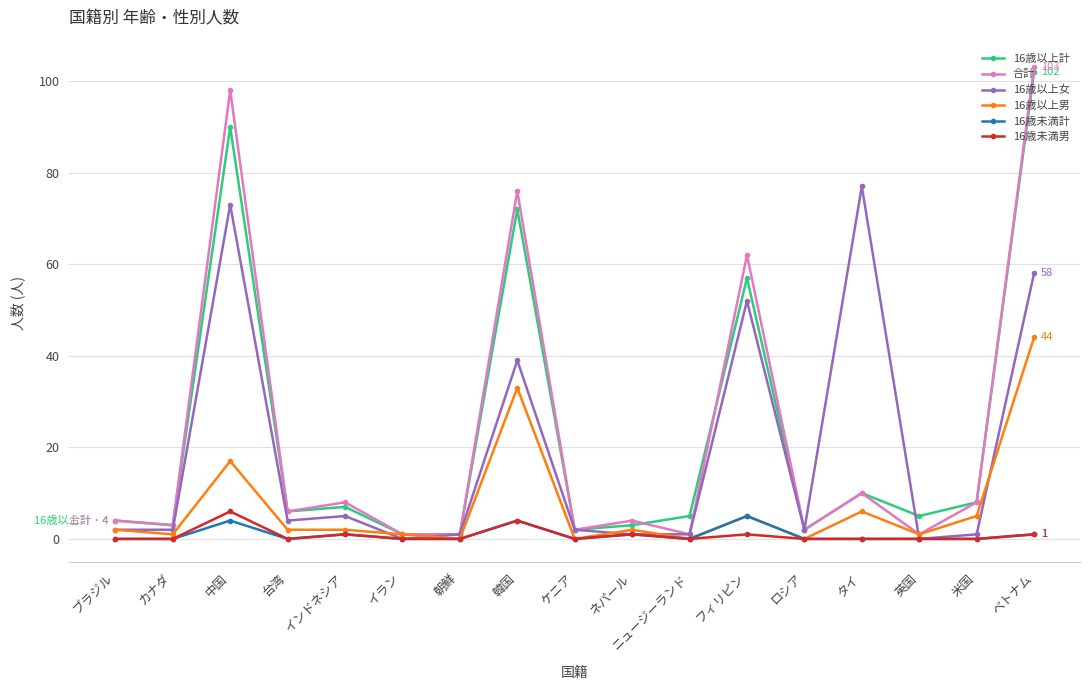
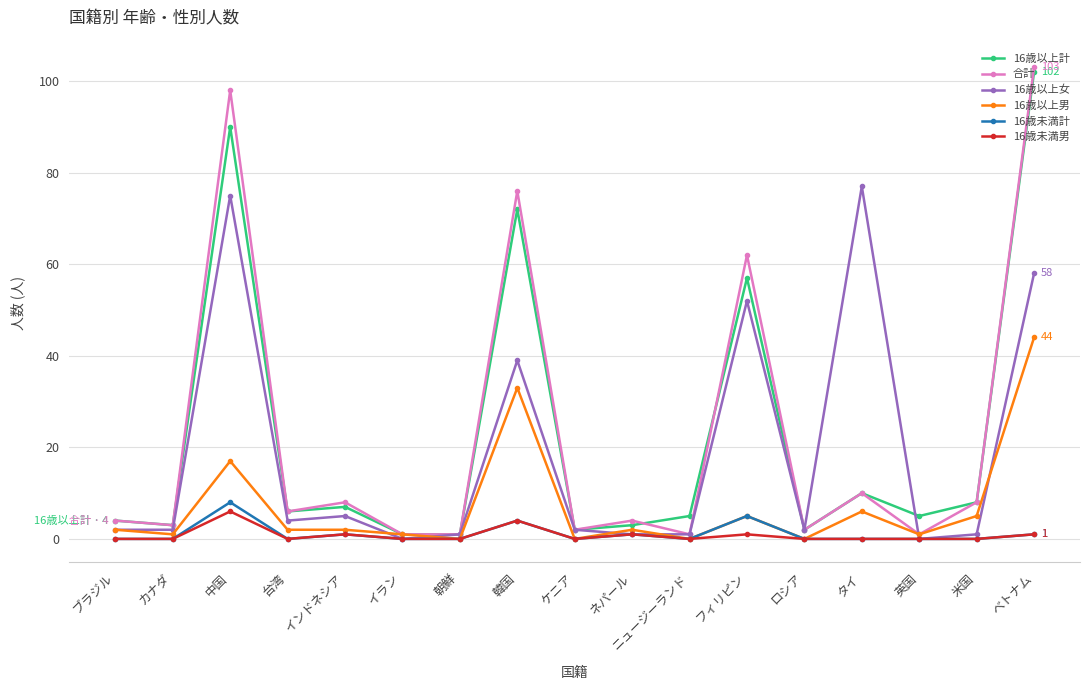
  {
    "16歳以上計": {
      "中国": 90,
      "インドネシア": 7,
      "韓国": 72,
      "ネパール": 3,
      "ニュージーランド": 5,
      "フィリピン": 57,
      "英国": 5
    },
    "合計": {
      "中国": 98,
      "インドネシア": 8,
      "韓国": 76,
      "ネパール": 4,
      "フィリピン": 62
    },
    "16歳以上女": {
      "カナダ": 2,
-     "中国": 73,
+     "中国": 75,
      "台湾": 4,
      "インドネシア": 5,
      "韓国": 39,
      "フィリピン": 52,
      "タイ": 77,
      "米国": 1
    },
    "16歳以上男": {
      "ベトナム": 44
    },
    "16歳未満計": {
-     "中国": 4
+     "中国": 8
    },
    "16歳未満男": {
      "中国": 6,
      "フィリピン": 1
    }
  }
